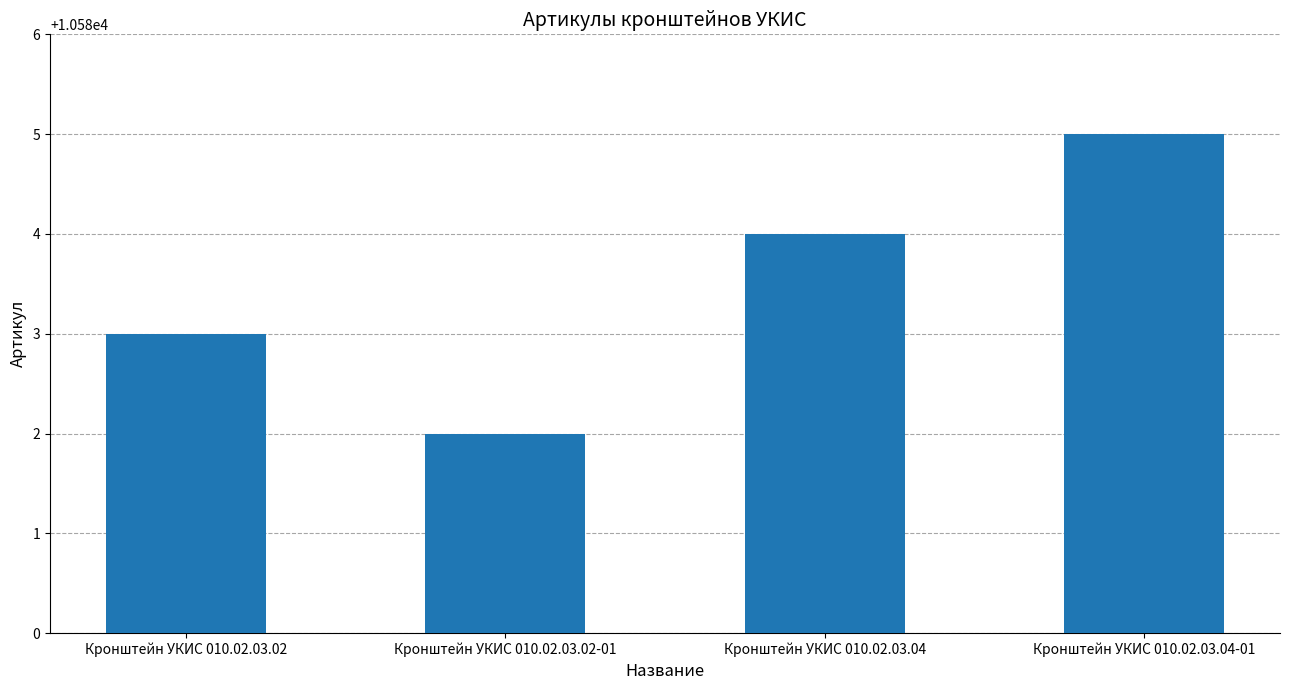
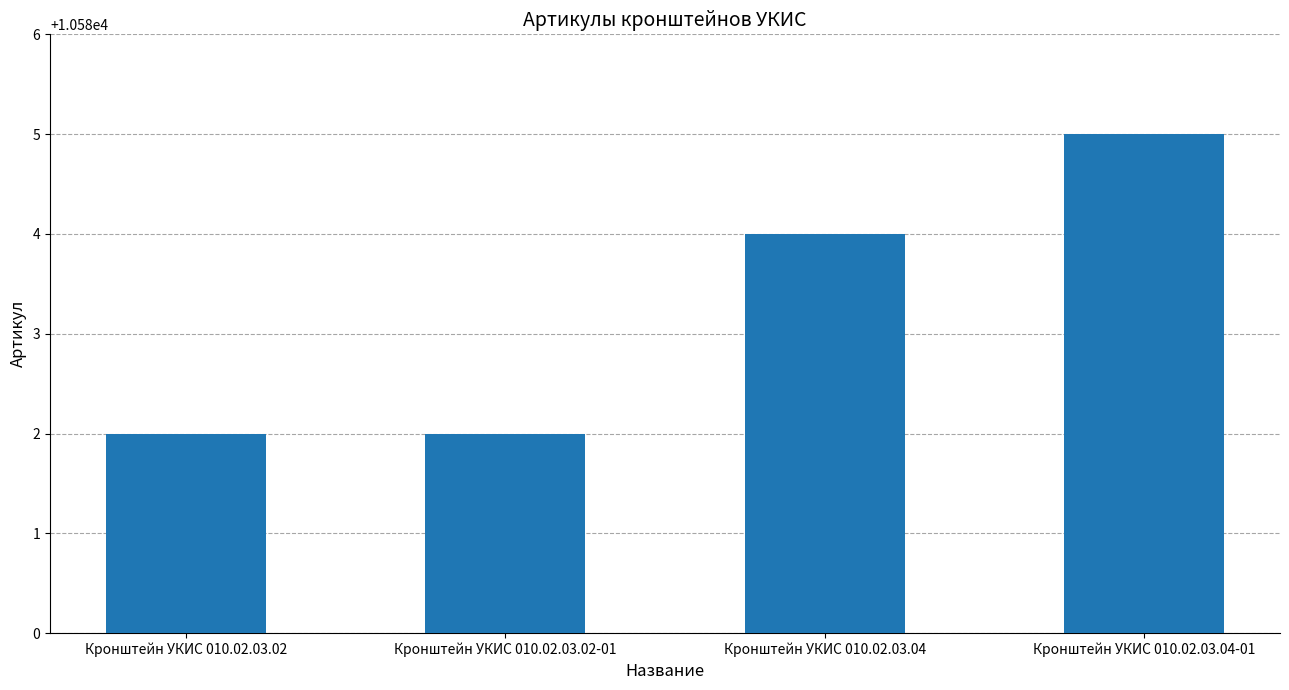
  {
-   "Кронштейн УКИС 010.02.03.02": 10583,
+   "Кронштейн УКИС 010.02.03.02": 10582,
    "Кронштейн УКИС 010.02.03.02-01": 10582,
    "Кронштейн УКИС 010.02.03.04": 10584,
    "Кронштейн УКИС 010.02.03.04-01": 10585
  }
